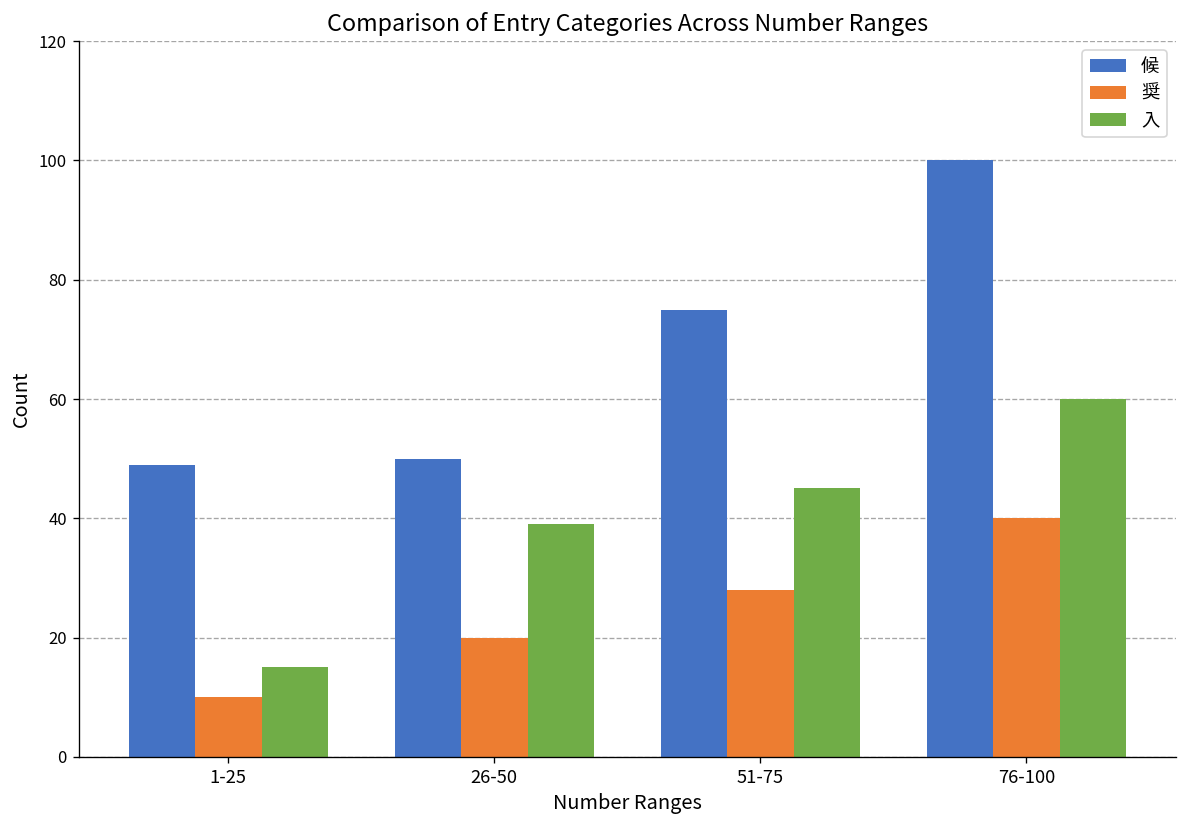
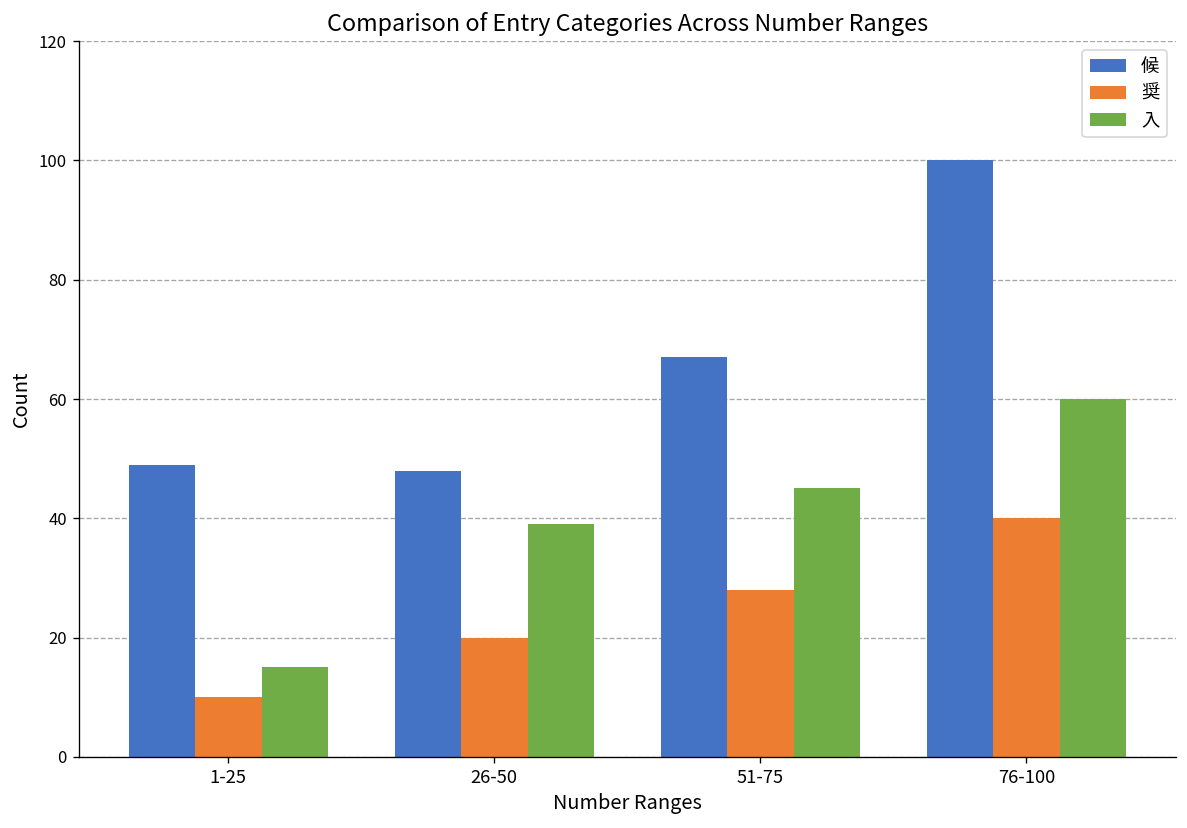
  {
    "候": {
      "1-25": 49,
-     "26-50": 50,
-     "51-75": 75,
+     "26-50": 48,
+     "51-75": 67,
      "76-100": 100
    },
    "奨": {
      "1-25": 10,
      "26-50": 20,
      "51-75": 28,
      "76-100": 40
    },
    "入": {
      "1-25": 15,
      "26-50": 39,
      "51-75": 45,
      "76-100": 60
    }
  }
